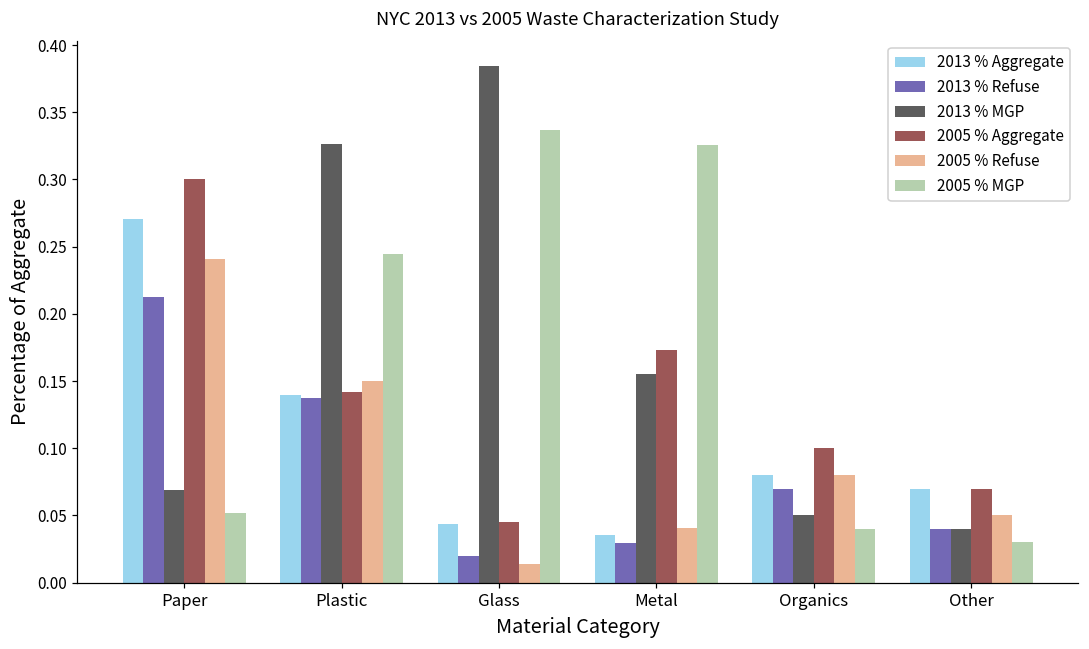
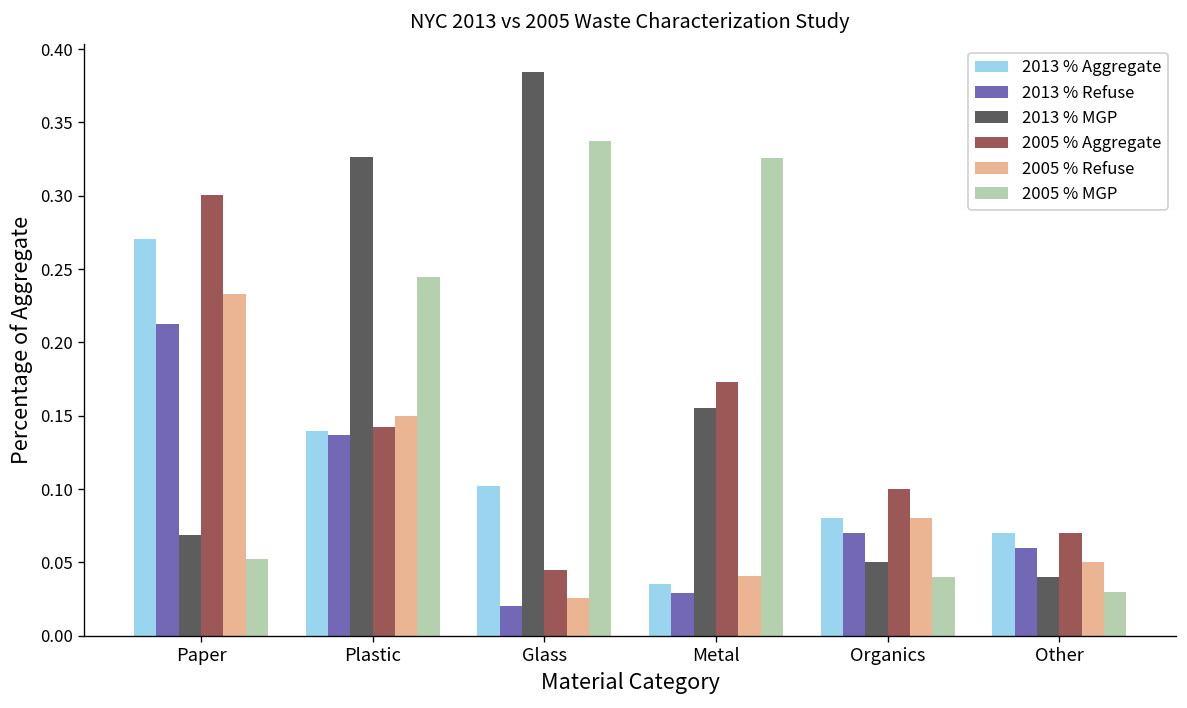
  {
    "2013 % Aggregate": {
      "Paper": 0.270,
      "Plastic": 0.140,
-     "Glass": 0.044,
+     "Glass": 0.102,
      "Metal": 0.035,
      "Organics": 0.080,
      "Other": 0.070
    },
    "2013 % Refuse": {
      "Paper": 0.213,
      "Plastic": 0.137,
      "Glass": 0.02,
      "Metal": 0.03,
      "Organics": 0.07,
-     "Other": 0.04
+     "Other": 0.06
    },
    "2013 % MGP": {
      "Paper": 0.069,
      "Plastic": 0.327,
      "Glass": 0.384,
      "Metal": 0.155,
      "Organics": 0.050,
      "Other": 0.040
    },
    "2005 % Aggregate": {
      "Paper": 0.300,
      "Plastic": 0.142,
      "Glass": 0.045,
      "Metal": 0.173,
      "Organics": 0.100,
      "Other": 0.070
    },
    "2005 % Refuse": {
-     "Paper": 0.241,
+     "Paper": 0.233,
      "Plastic": 0.150,
-     "Glass": 0.014,
+     "Glass": 0.026,
      "Metal": 0.041,
      "Organics": 0.080,
      "Other": 0.050
    },
    "2005 % MGP": {
      "Paper": 0.052,
      "Plastic": 0.244,
      "Glass": 0.337,
      "Metal": 0.325,
      "Organics": 0.040,
      "Other": 0.030
    }
  }
